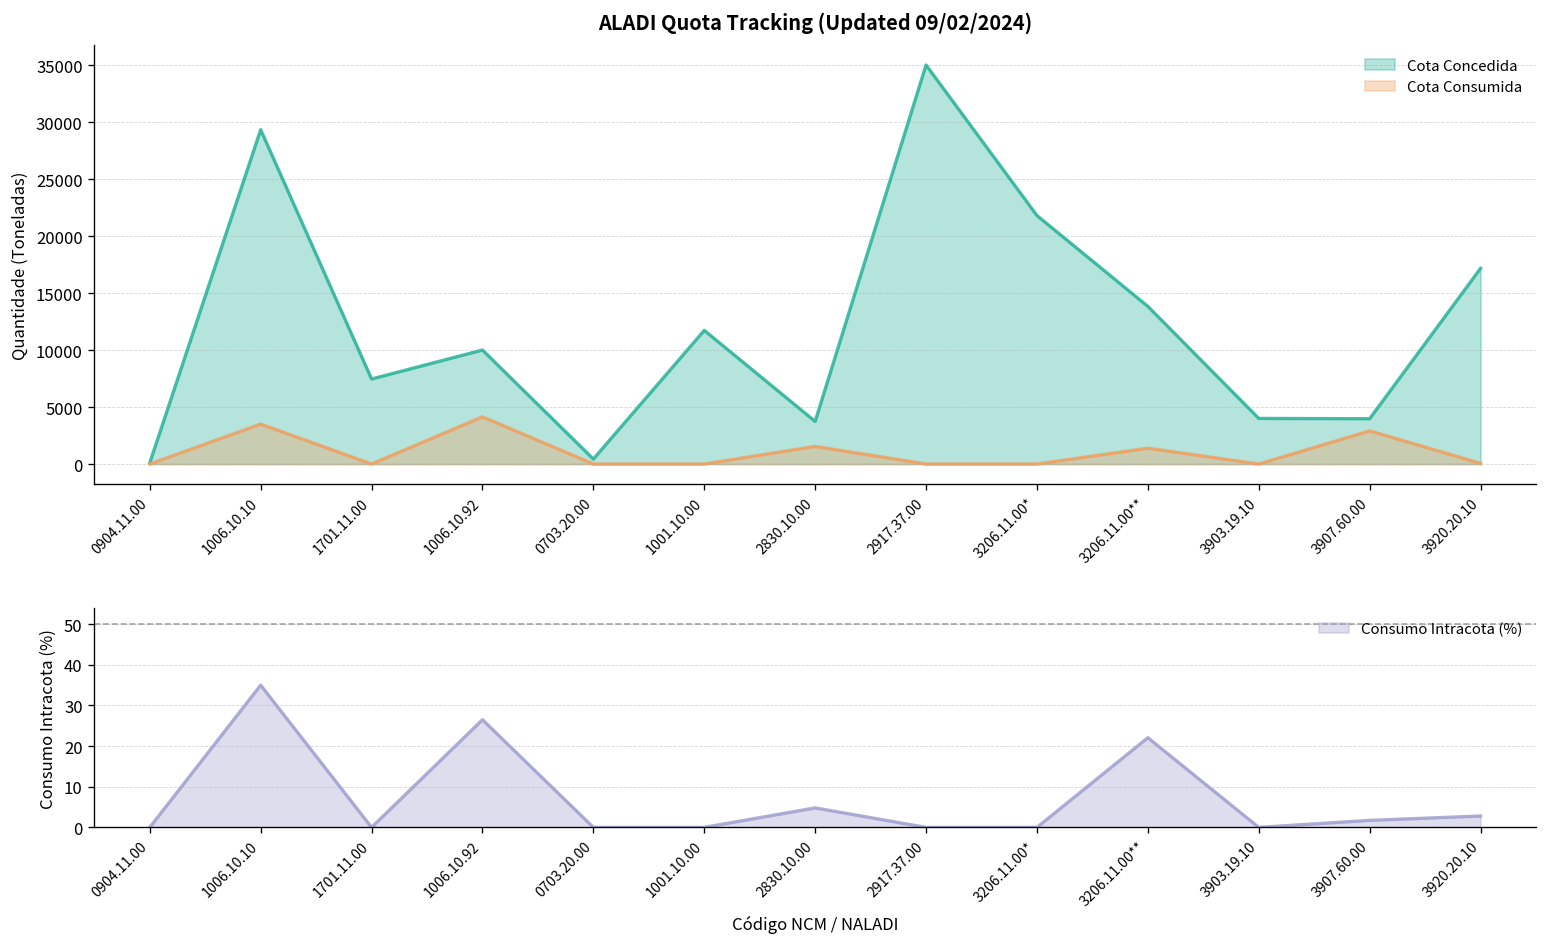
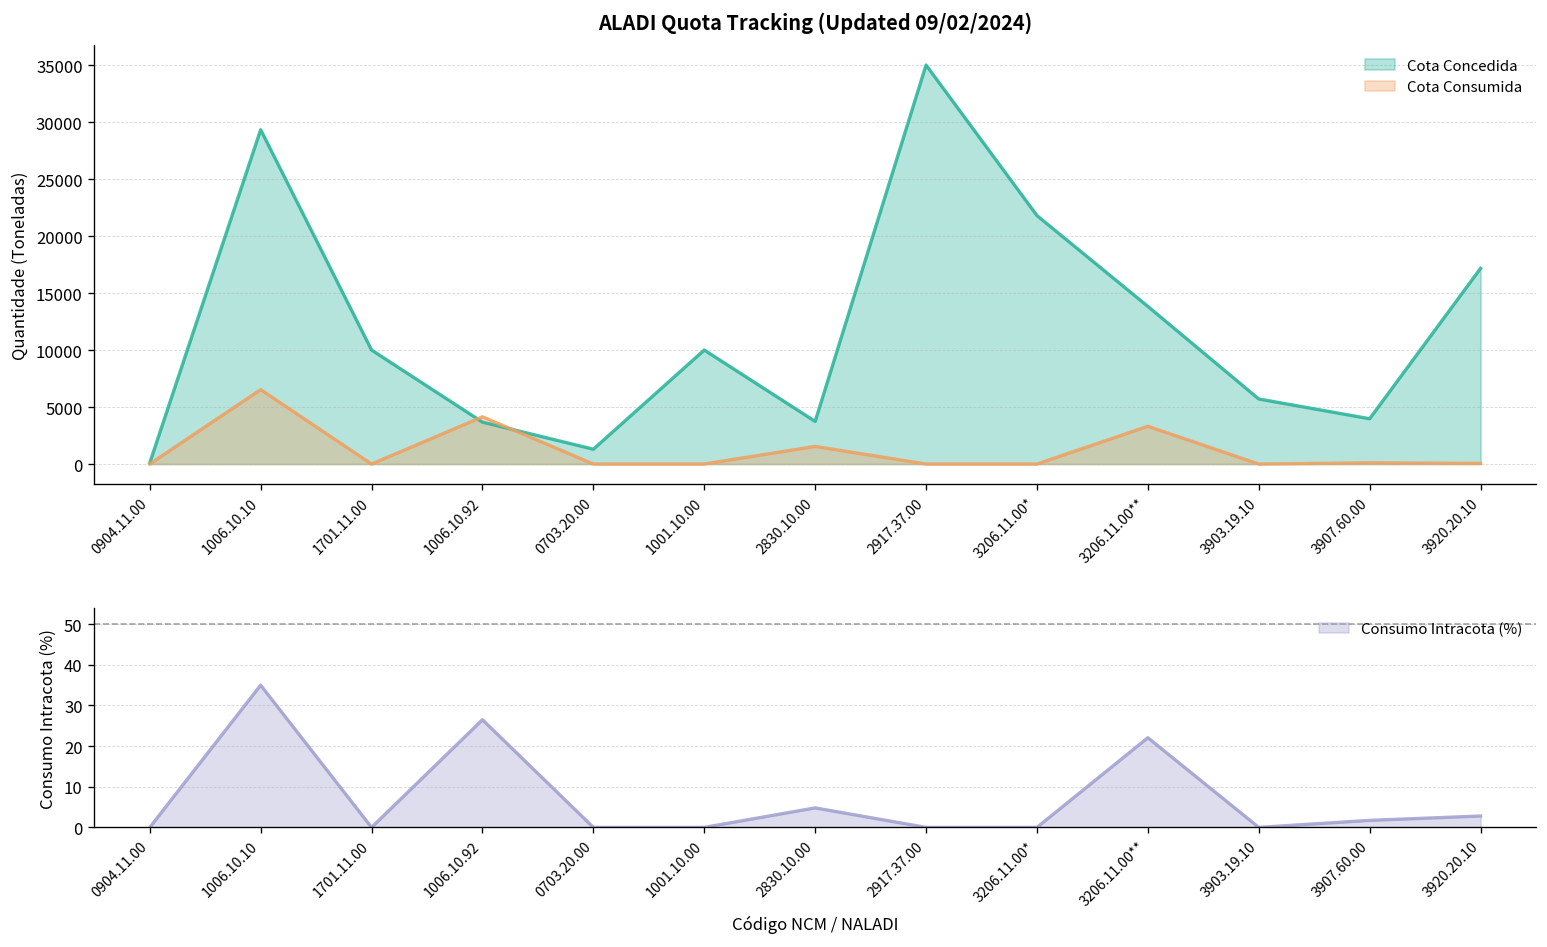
  {
    "ALADI Quota Tracking (Updated 09/02/2024)": {
      "Cota Concedida": {
        "1006.10.10": 29000,
-       "1701.11.00": 7000,
-       "1006.10.92": 10000,
-       "0703.20.00": 0,
-       "1001.10.00": 12000,
+       "1701.11.00": 10000,
+       "1006.10.92": 4000,
+       "0703.20.00": 1000,
+       "1001.10.00": 10000,
        "2830.10.00": 4000,
        "2917.37.00": 35000,
        "3206.11.00*": 22000,
        "3206.11.00**": 14000,
-       "3903.19.10": 4000,
+       "3903.19.10": 6000,
        "3907.60.00": 4000,
        "3920.20.10": 17000
      },
      "Cota Consumida": {
-       "1006.10.10": 4000,
+       "1006.10.10": 7000,
        "1701.11.00": 0,
        "1006.10.92": 4000,
        "0703.20.00": 0,
        "1001.10.00": 0,
        "2830.10.00": 2000,
        "2917.37.00": 0,
        "3206.11.00*": 0,
-       "3206.11.00**": 1000,
+       "3206.11.00**": 3000,
        "3903.19.10": 0,
-       "3907.60.00": 3000,
+       "3907.60.00": 0,
        "3920.20.10": 0
      }
    }
  }
